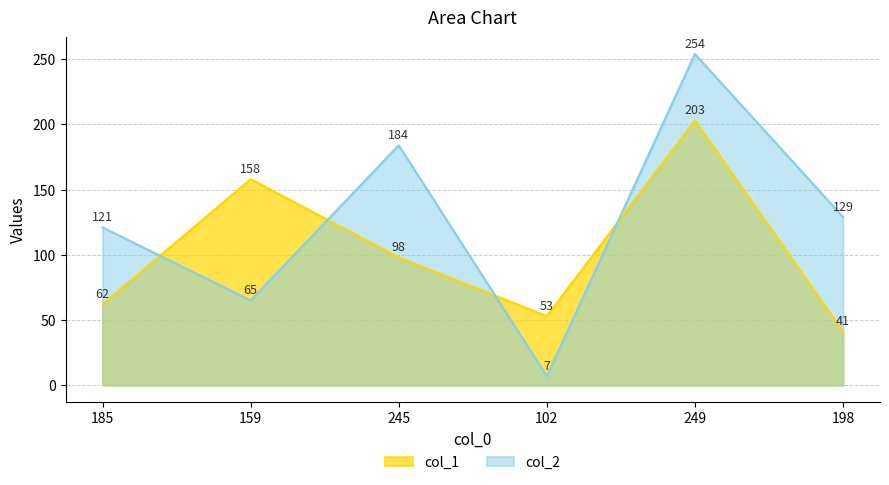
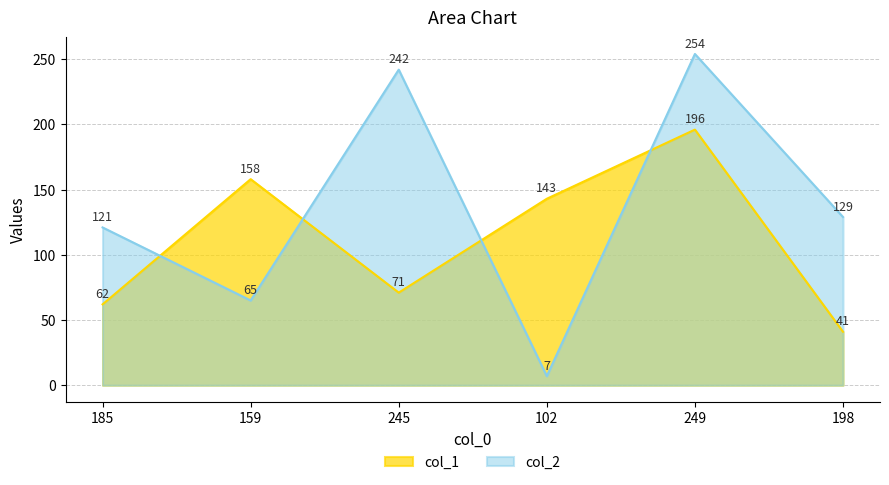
  {
    "col_1": {
      "185": 62,
      "159": 158,
-     "245": 98,
-     "102": 53,
-     "249": 203,
+     "245": 71,
+     "102": 143,
+     "249": 196,
      "198": 41
    },
    "col_2": {
      "185": 121,
      "159": 65,
-     "245": 184,
+     "245": 242,
      "102": 7,
      "249": 254,
      "198": 129
    }
  }
